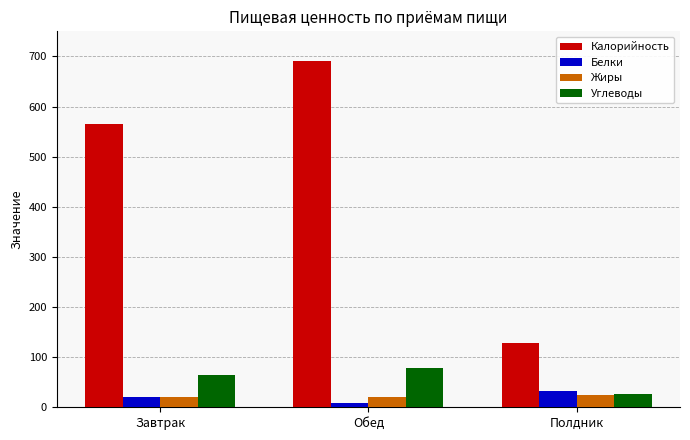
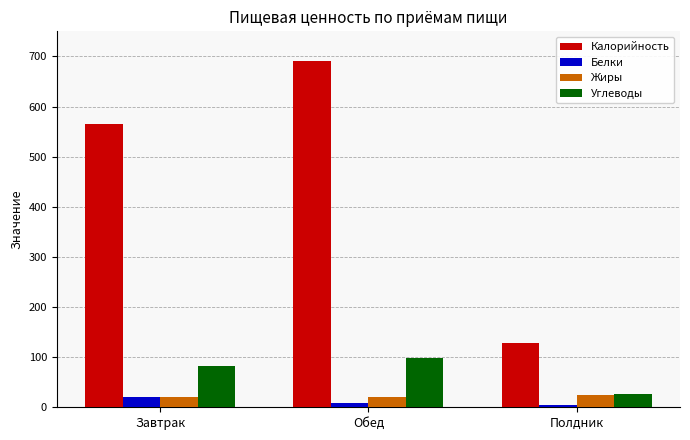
  {
    "Калорийность": {
      "Завтрак": 570,
      "Обед": 690,
      "Полдник": 130
    },
    "Белки": {
      "Завтрак": 20,
      "Обед": 10,
-     "Полдник": 30
+     "Полдник": 10
    },
    "Жиры": {
      "Завтрак": 20,
      "Обед": 20,
      "Полдник": 30
    },
    "Углеводы": {
-     "Завтрак": 60,
-     "Обед": 80,
+     "Завтрак": 80,
+     "Обед": 100,
      "Полдник": 30
    }
  }
